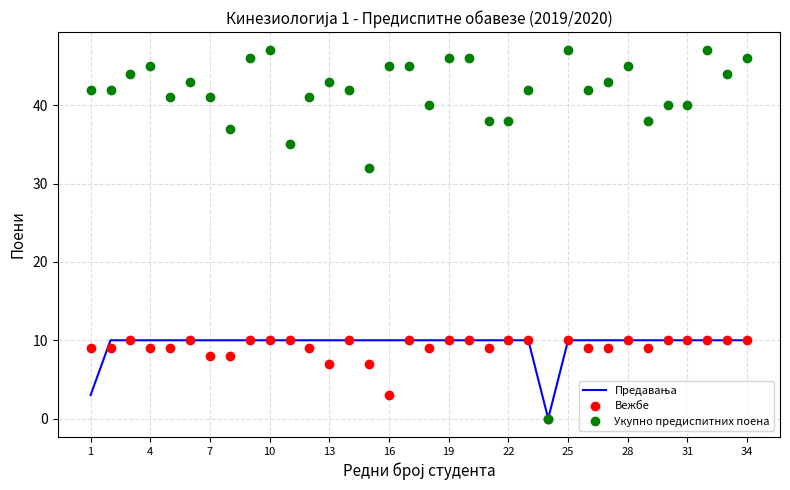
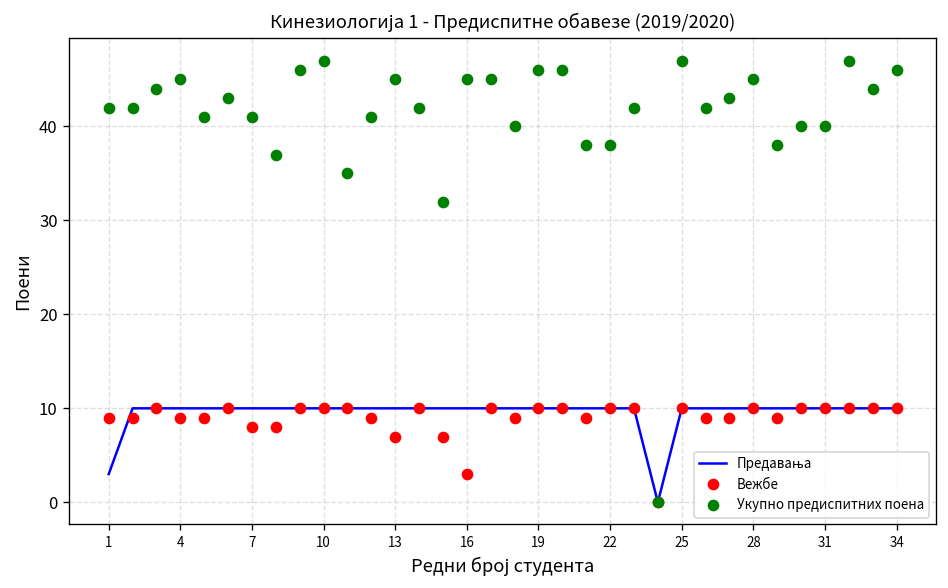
  {
    "Предавања": {
      "1": 3,
      "4": 10,
      "7": 10,
      "13": 10,
      "16": 10
    },
    "Вежбе": {
      "1": 9,
      "4": 9,
      "7": 8,
      "13": 7,
      "16": 3
    },
    "Укупно предиспитних поена": {
      "1": 42,
      "4": 45,
      "7": 41,
      "10": 47,
-     "13": 43,
+     "13": 45,
      "16": 45,
      "19": 46,
      "22": 38,
      "25": 47,
      "28": 45,
      "31": 40,
      "34": 46
    }
  }
